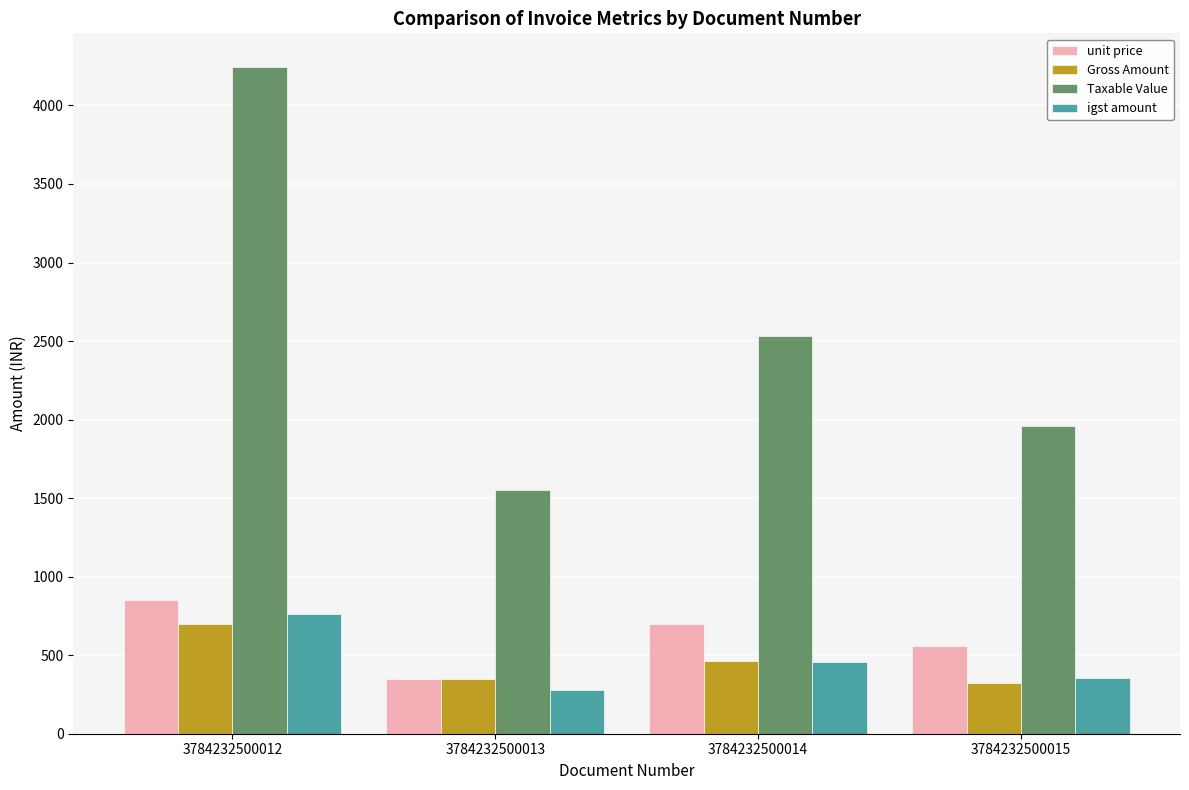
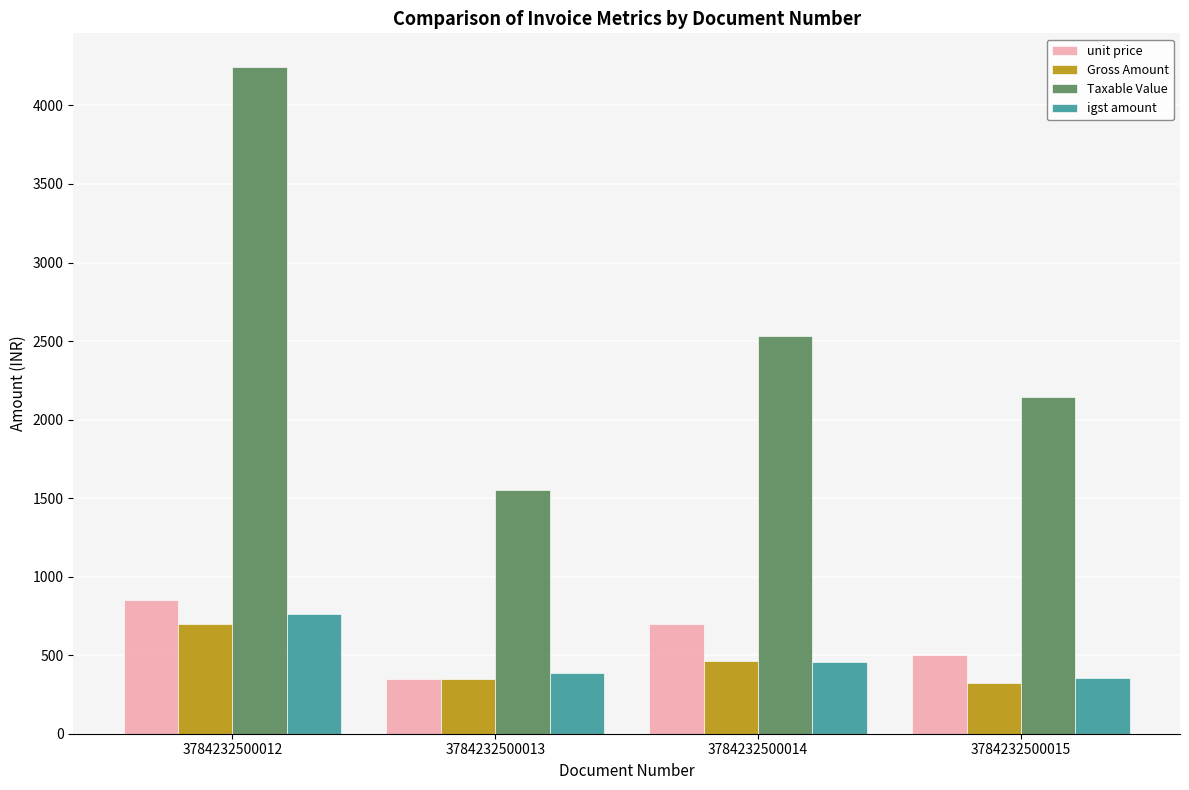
  {
    "unit price": {
      "3784232500012": 850,
      "3784232500013": 350,
      "3784232500014": 700,
-     "3784232500015": 560
+     "3784232500015": 500
    },
    "Gross Amount": {
      "3784232500012": 700,
      "3784232500013": 350,
      "3784232500014": 460,
      "3784232500015": 320
    },
    "Taxable Value": {
      "3784232500012": 4250,
      "3784232500013": 1550,
      "3784232500014": 2530,
-     "3784232500015": 1960
+     "3784232500015": 2140
    },
    "igst amount": {
      "3784232500012": 760,
-     "3784232500013": 280,
+     "3784232500013": 390,
      "3784232500014": 460,
      "3784232500015": 350
    }
  }
